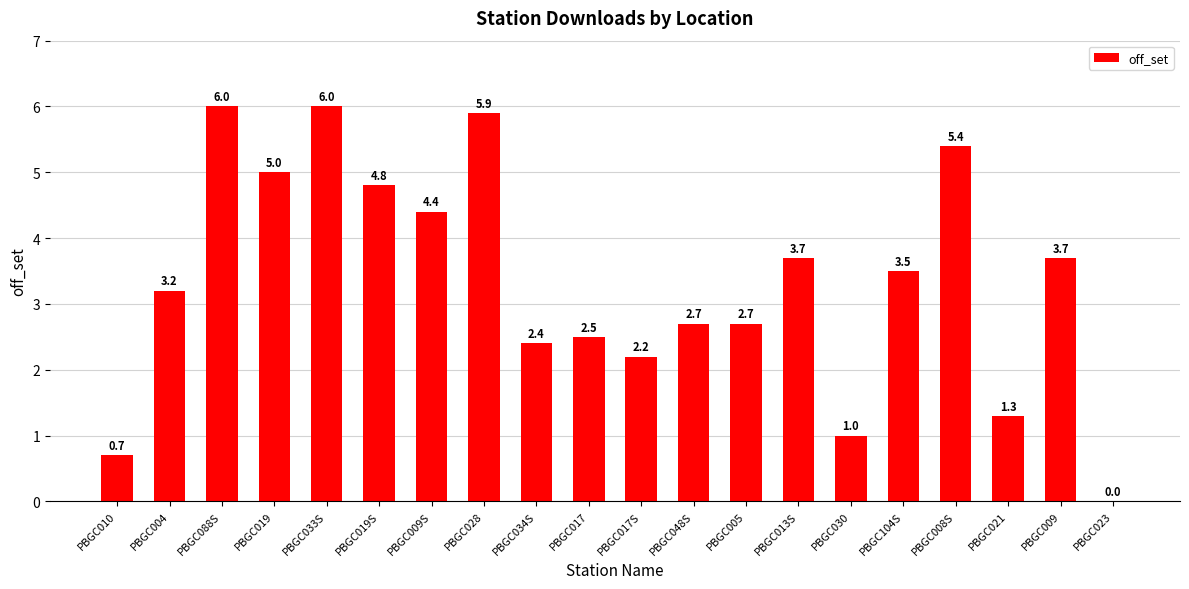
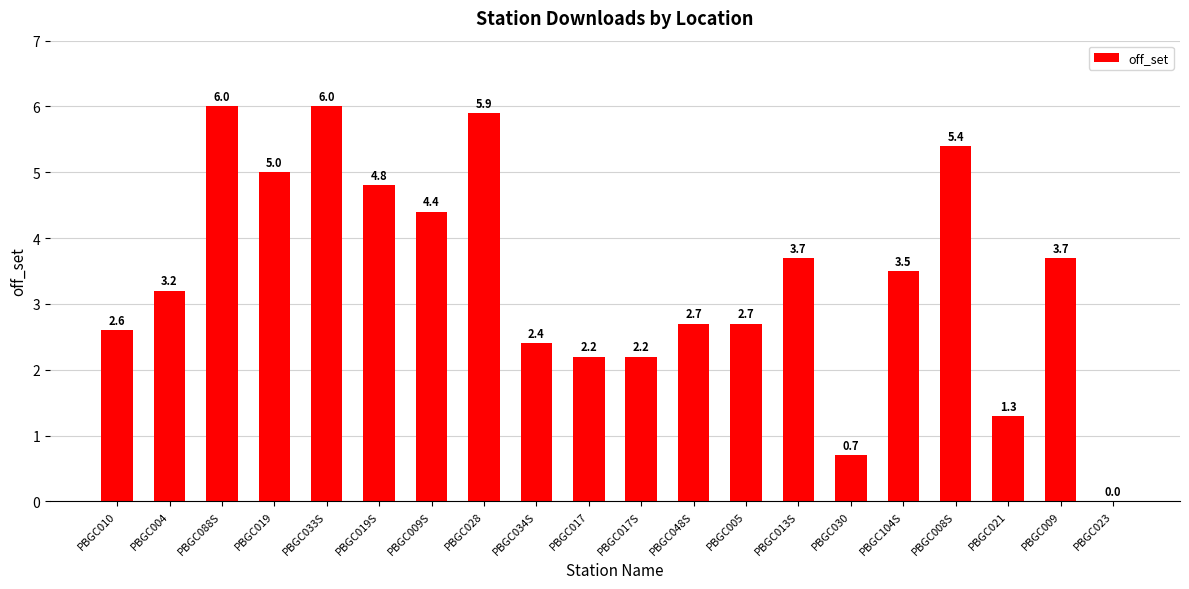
  {
-   "PBGC010": 0.7,
+   "PBGC010": 2.6,
    "PBGC004": 3.2,
    "PBGC088S": 6.0,
    "PBGC019": 5.0,
    "PBGC033S": 6.0,
    "PBGC019S": 4.8,
    "PBGC009S": 4.4,
    "PBGC028": 5.9,
    "PBGC034S": 2.4,
-   "PBGC017": 2.5,
+   "PBGC017": 2.2,
    "PBGC017S": 2.2,
    "PBGC048S": 2.7,
    "PBGC005": 2.7,
    "PBGC013S": 3.7,
-   "PBGC030": 1.0,
+   "PBGC030": 0.7,
    "PBGC104S": 3.5,
    "PBGC008S": 5.4,
    "PBGC021": 1.3,
    "PBGC009": 3.7,
    "PBGC023": 0.0
  }
